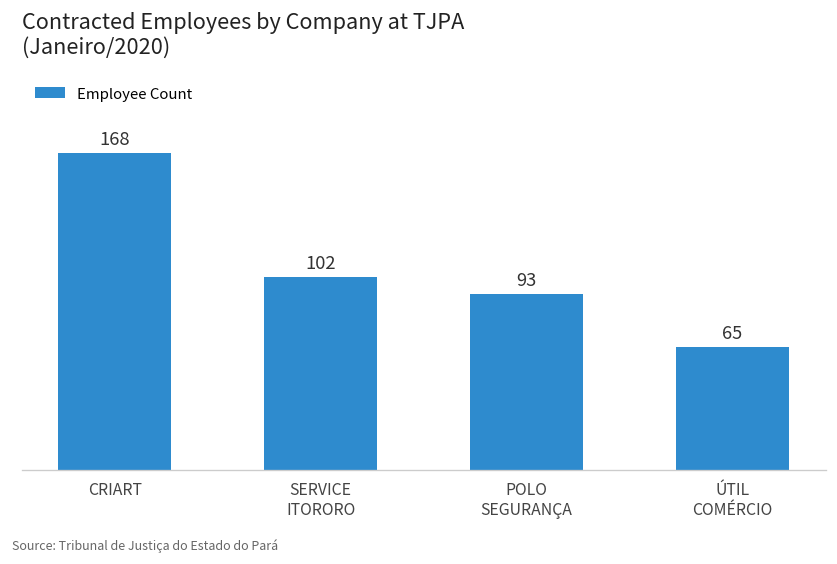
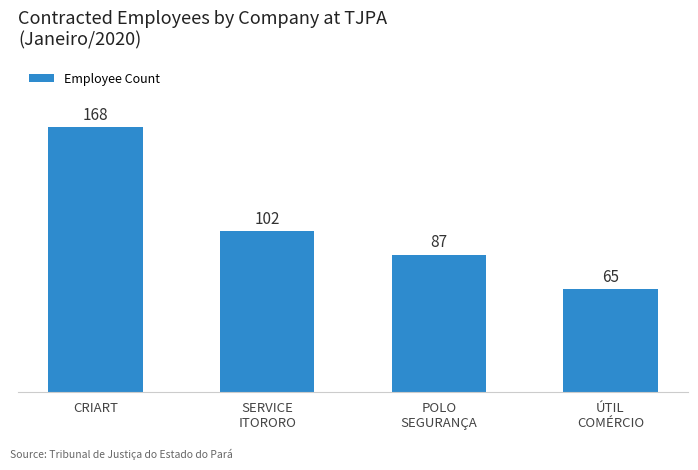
  {
    "CRIART": 168,
    "SERVICE ITORORO": 102,
-   "POLO SEGURANÇA": 93,
+   "POLO SEGURANÇA": 87,
    "ÚTIL COMÉRCIO": 65
  }
